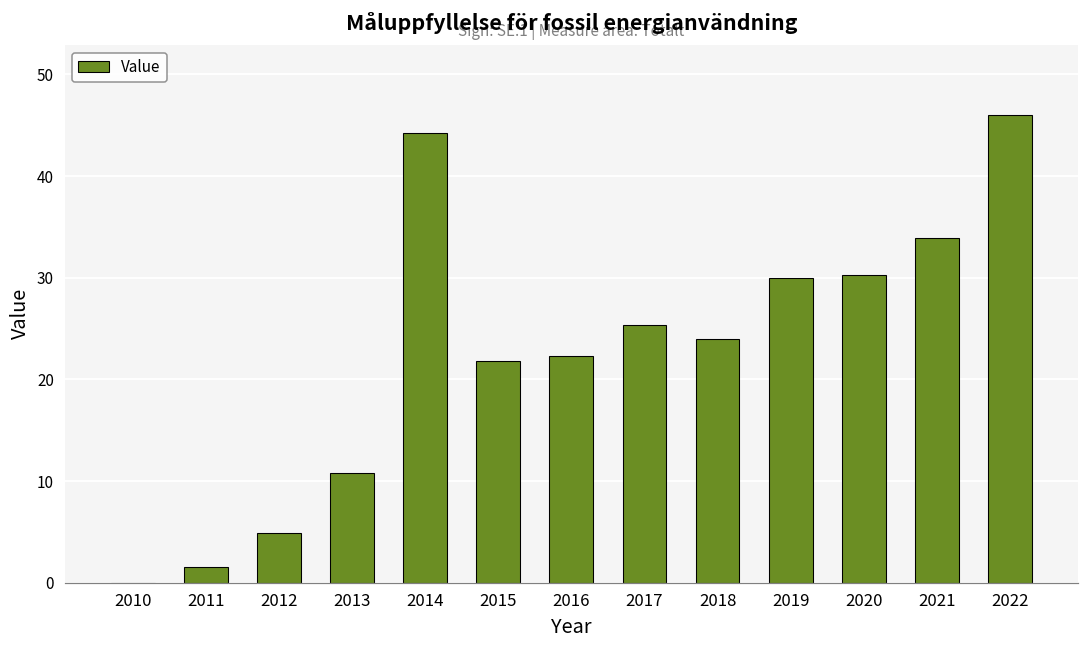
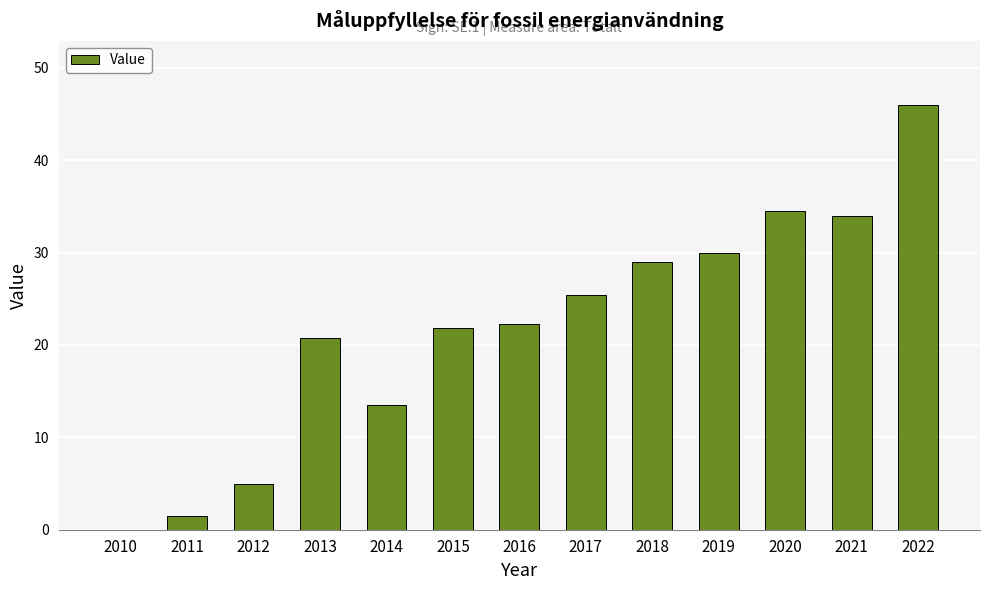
  {
    "2010": 0,
    "2011": 2,
    "2012": 5,
-   "2013": 11,
-   "2014": 44,
+   "2013": 21,
+   "2014": 14,
    "2015": 22,
    "2016": 22,
    "2017": 25,
-   "2018": 24,
+   "2018": 29,
    "2019": 30,
-   "2020": 30,
+   "2020": 35,
    "2021": 34,
    "2022": 46
  }
